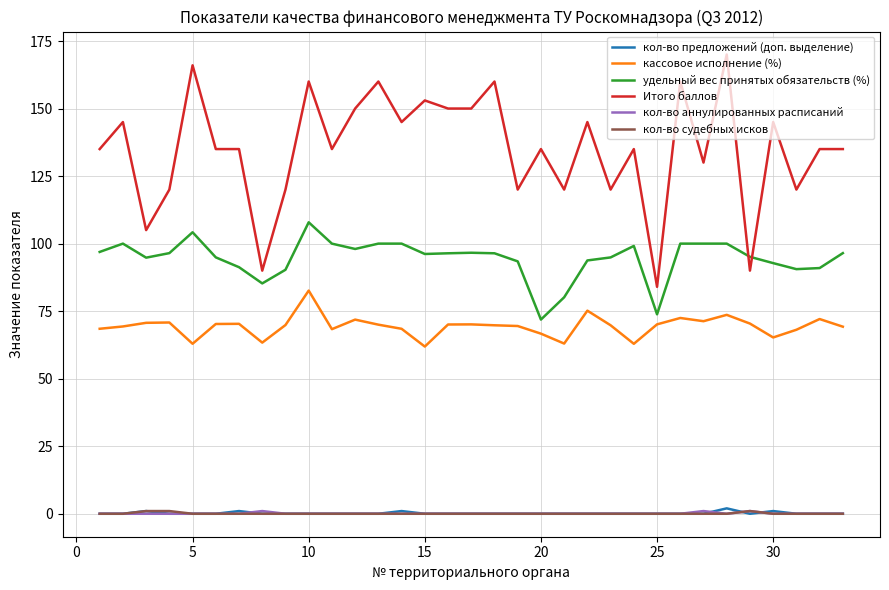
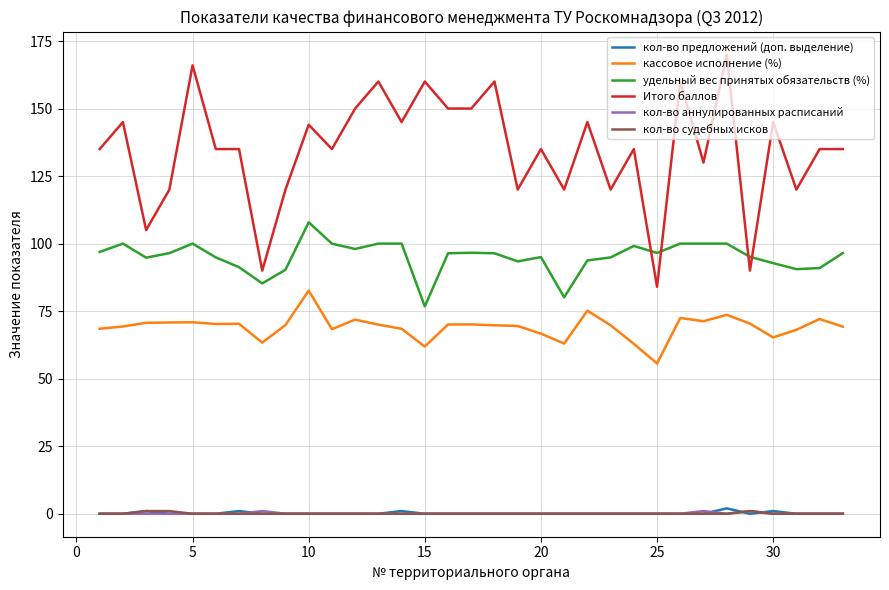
  {
    "кол-во предложений (доп. выделение)": {
      "30": 1
    },
    "кассовое исполнение (%)": {
-     "5": 63,
+     "5": 71,
      "10": 83,
      "15": 62,
      "20": 67,
-     "25": 70,
+     "25": 56,
      "30": 65
    },
    "удельный вес принятых обязательств (%)": {
-     "5": 104,
+     "5": 100,
      "10": 108,
-     "15": 96,
-     "20": 72,
-     "25": 74,
+     "15": 77,
+     "20": 95,
+     "25": 97,
      "30": 93
    },
    "Итого баллов": {
      "5": 166,
-     "10": 160,
-     "15": 153,
+     "10": 144,
+     "15": 160,
      "20": 135,
      "25": 84
    }
  }
